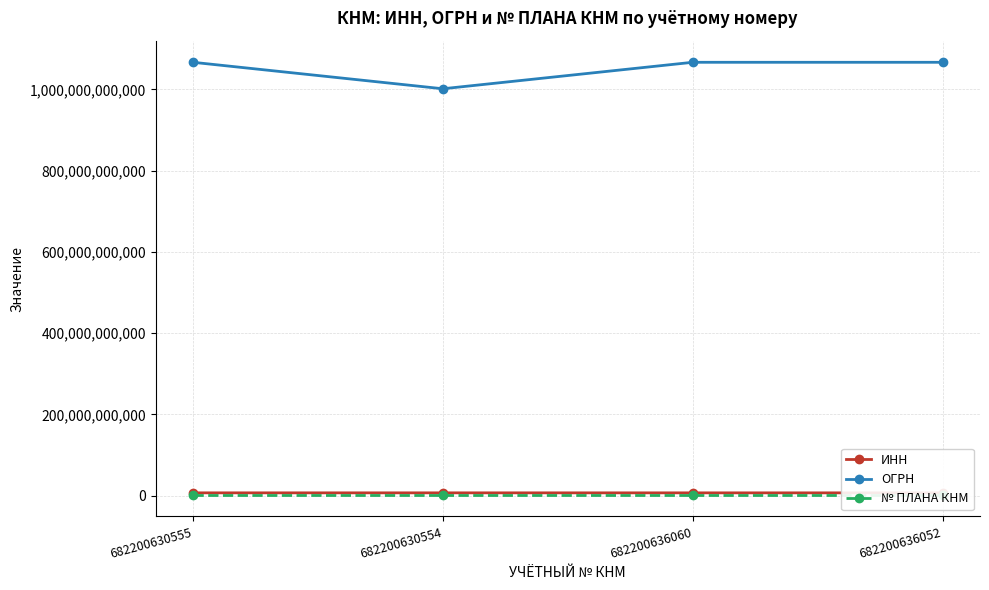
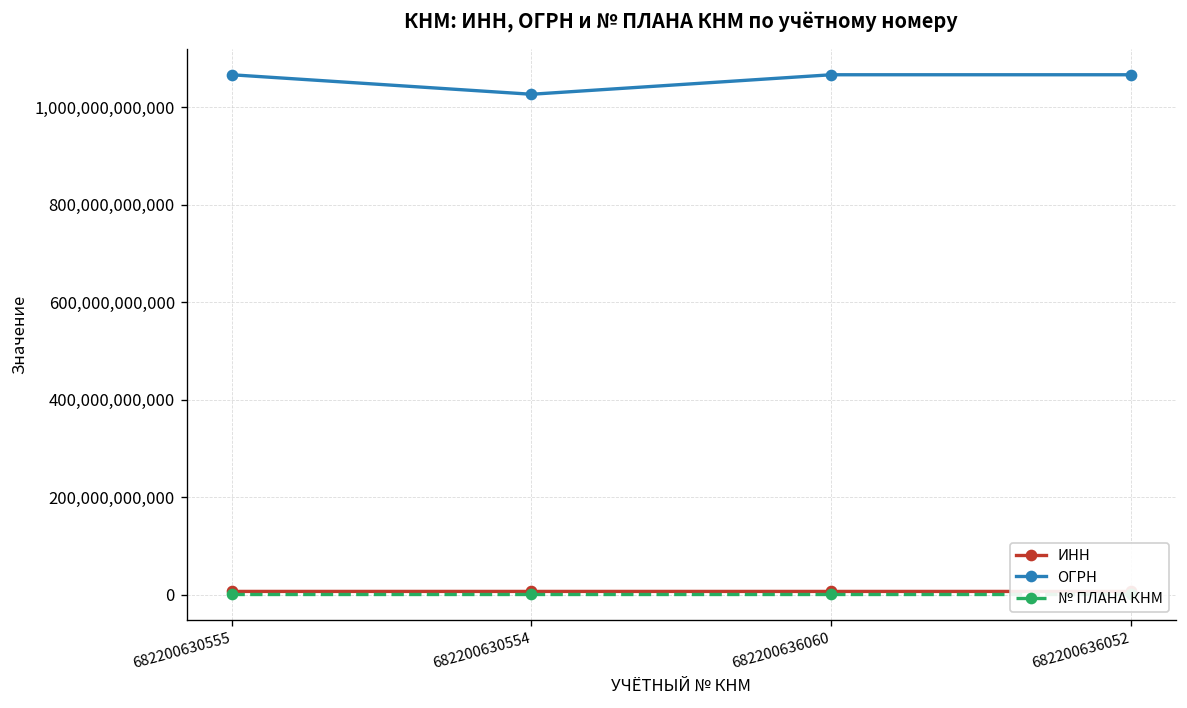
  {
    "ОГРН": {
      "682200630555": "1,070,000,000,000",
-     "682200630554": "1,000,000,000,000",
+     "682200630554": "1,030,000,000,000",
      "682200636060": "1,070,000,000,000",
      "682200636052": "1,070,000,000,000"
    }
  }
